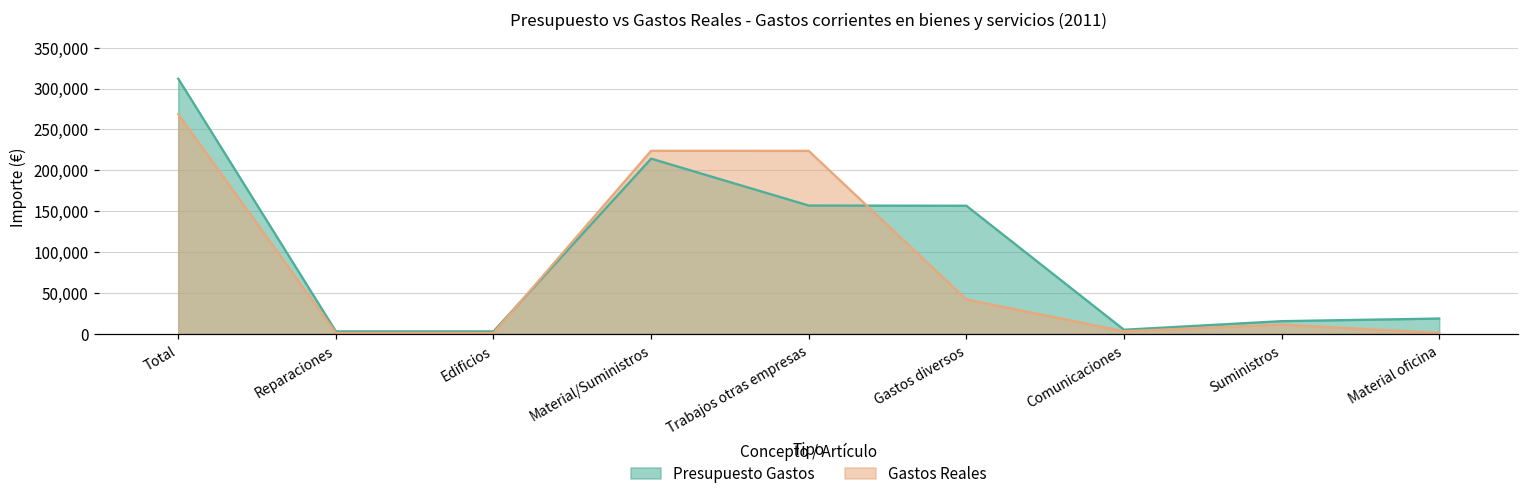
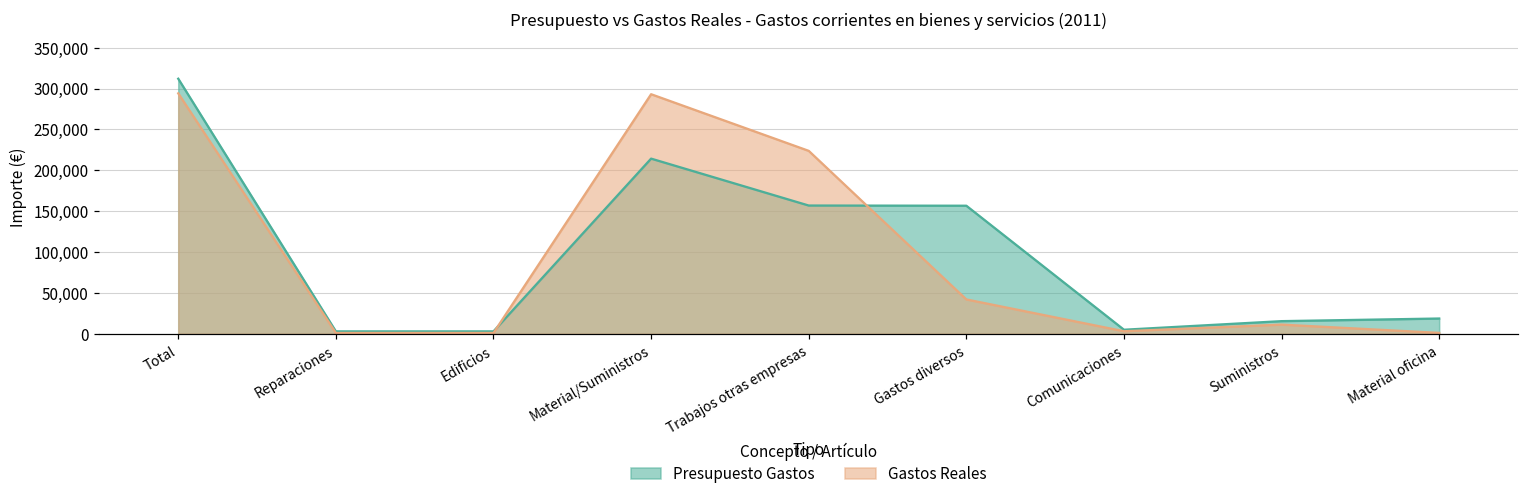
  {
    "Presupuesto Gastos": {
      "Total": "310,000",
      "Material/Suministros": "210,000",
      "Trabajos otras empresas": "160,000",
      "Gastos diversos": "160,000",
      "Suministros": "20,000",
      "Material oficina": "20,000"
    },
    "Gastos Reales": {
-     "Total": "270,000",
-     "Material/Suministros": "220,000",
+     "Total": "290,000",
+     "Material/Suministros": "290,000",
      "Trabajos otras empresas": "220,000",
      "Gastos diversos": "40,000",
      "Suministros": "10,000",
      "Material oficina": "0"
    }
  }
